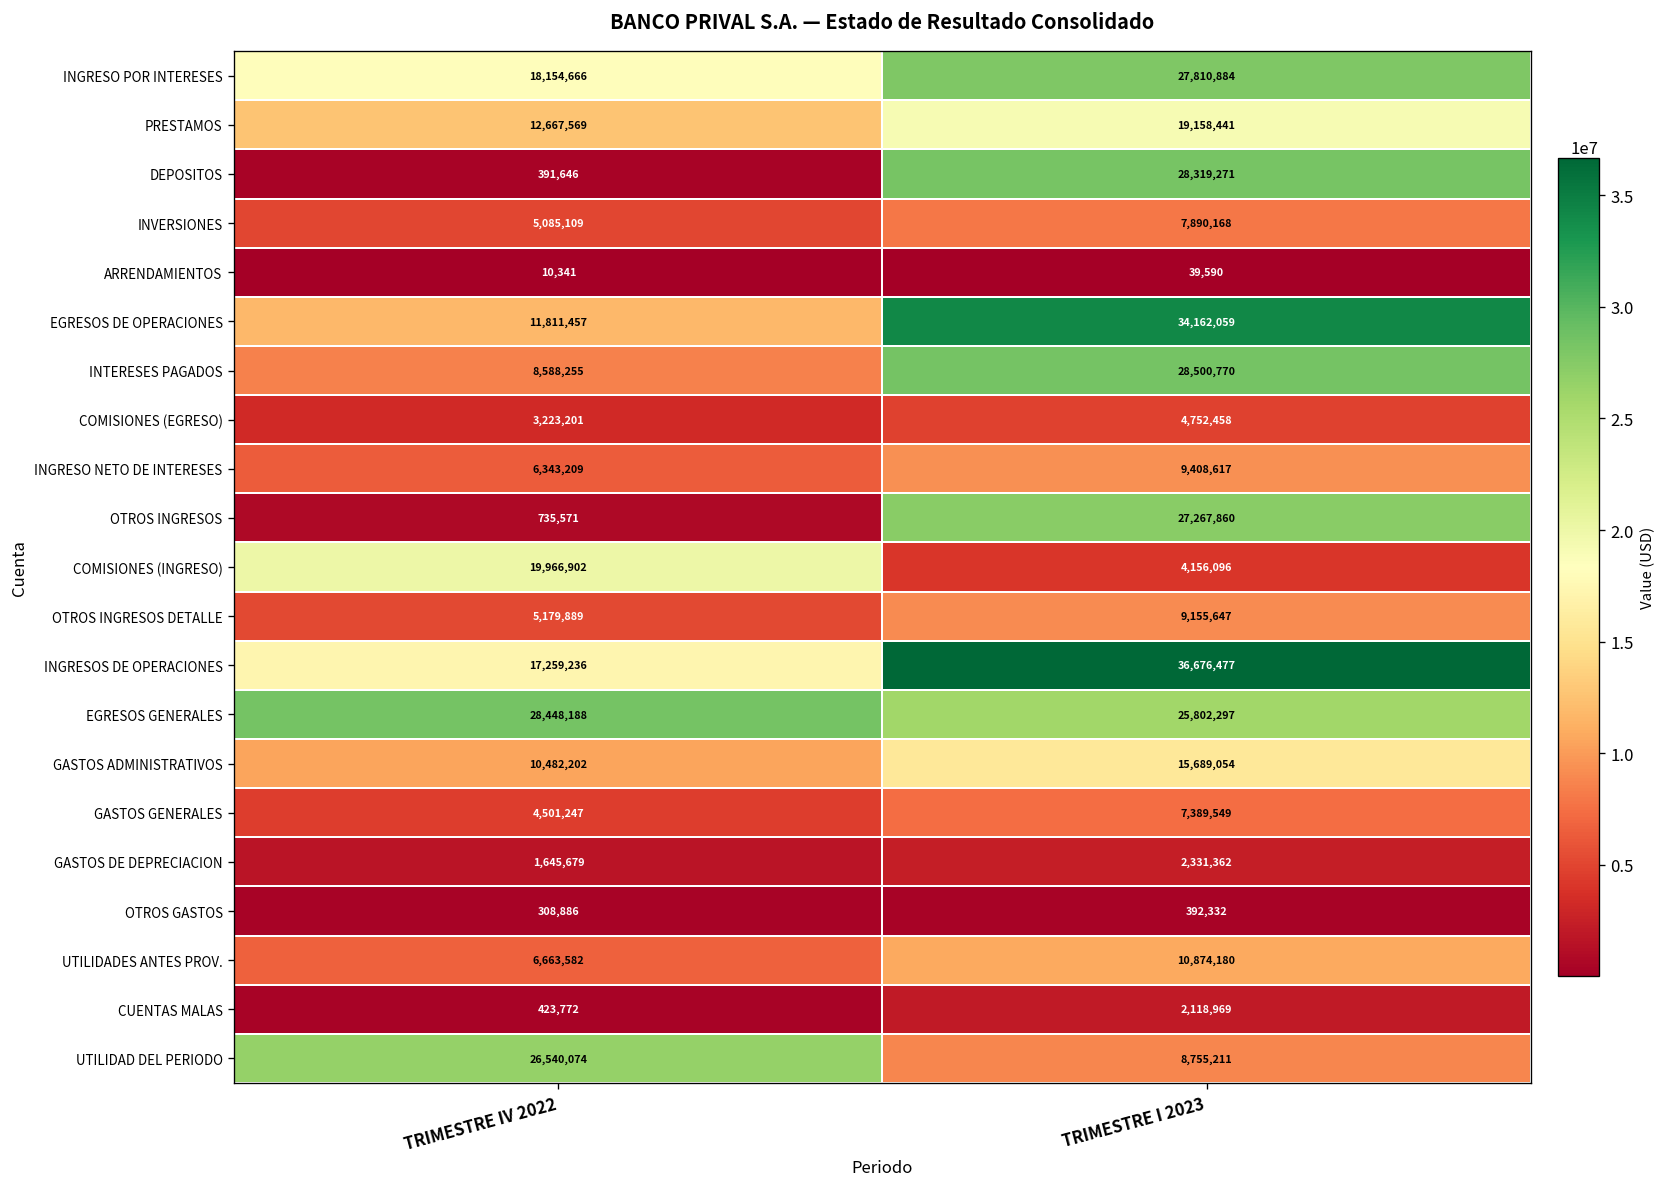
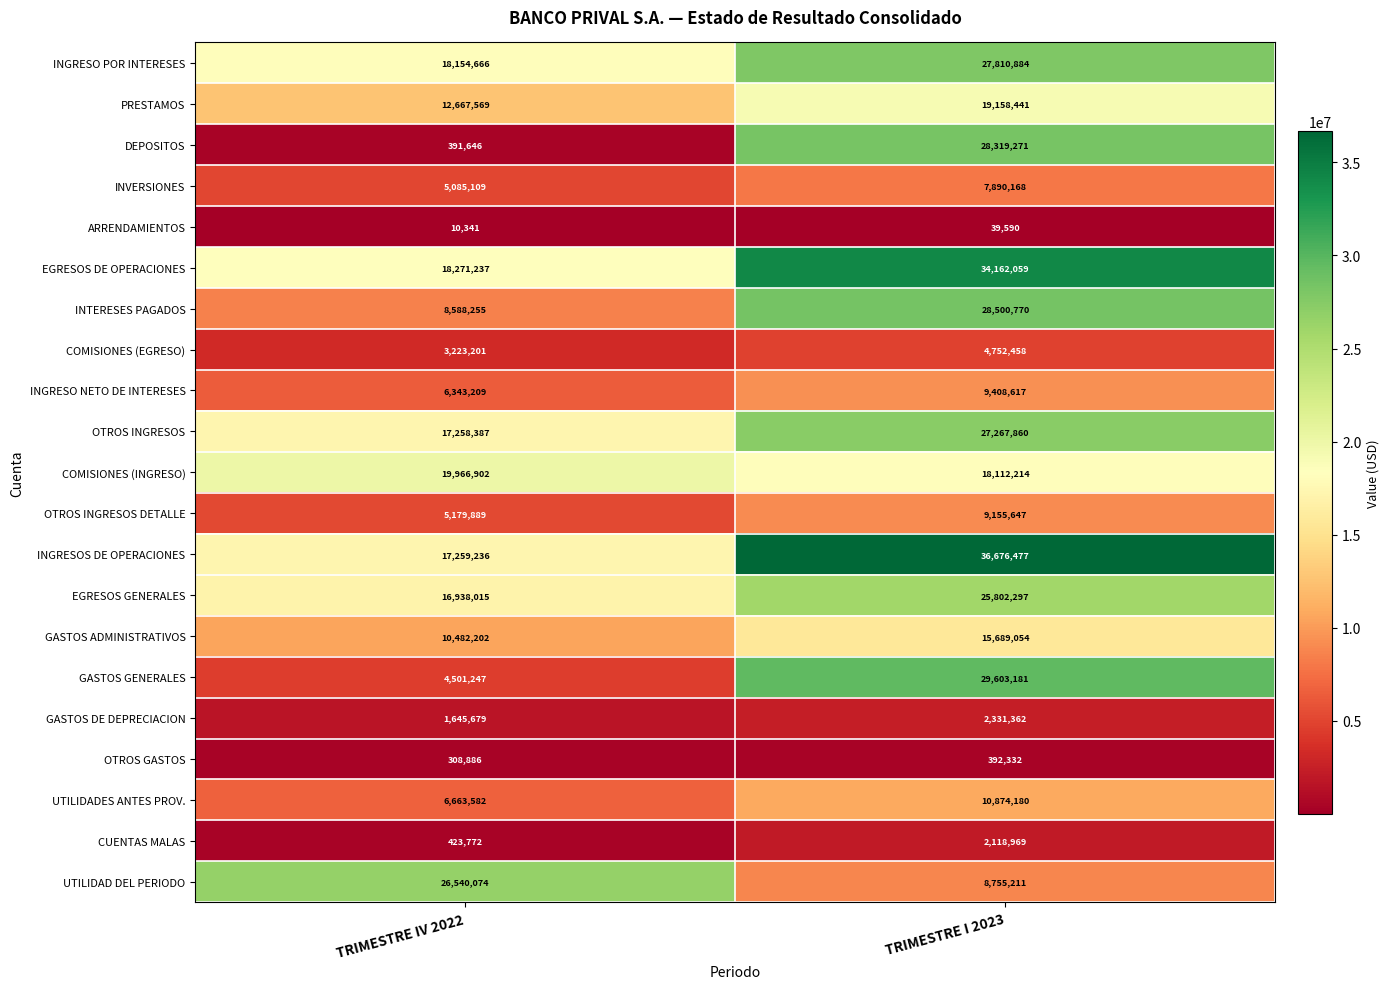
  {
    "INGRESO POR INTERESES": {
      "TRIMESTRE IV 2022": "18,154,666",
      "TRIMESTRE I 2023": "27,810,884"
    },
    "PRESTAMOS": {
      "TRIMESTRE IV 2022": "12,667,569",
      "TRIMESTRE I 2023": "19,158,441"
    },
    "DEPOSITOS": {
      "TRIMESTRE IV 2022": "391,646",
      "TRIMESTRE I 2023": "28,319,271"
    },
    "INVERSIONES": {
      "TRIMESTRE IV 2022": "5,085,109",
      "TRIMESTRE I 2023": "7,890,168"
    },
    "ARRENDAMIENTOS": {
      "TRIMESTRE IV 2022": "10,341",
      "TRIMESTRE I 2023": "39,590"
    },
    "EGRESOS DE OPERACIONES": {
-     "TRIMESTRE IV 2022": "11,811,457",
+     "TRIMESTRE IV 2022": "18,271,237",
      "TRIMESTRE I 2023": "34,162,059"
    },
    "INTERESES PAGADOS": {
      "TRIMESTRE IV 2022": "8,588,255",
      "TRIMESTRE I 2023": "28,500,770"
    },
    "COMISIONES (EGRESO)": {
      "TRIMESTRE IV 2022": "3,223,201",
      "TRIMESTRE I 2023": "4,752,458"
    },
    "INGRESO NETO DE INTERESES": {
      "TRIMESTRE IV 2022": "6,343,209",
      "TRIMESTRE I 2023": "9,408,617"
    },
    "OTROS INGRESOS": {
-     "TRIMESTRE IV 2022": "735,571",
+     "TRIMESTRE IV 2022": "17,258,387",
      "TRIMESTRE I 2023": "27,267,860"
    },
    "COMISIONES (INGRESO)": {
      "TRIMESTRE IV 2022": "19,966,902",
-     "TRIMESTRE I 2023": "4,156,096"
+     "TRIMESTRE I 2023": "18,112,214"
    },
    "OTROS INGRESOS DETALLE": {
      "TRIMESTRE IV 2022": "5,179,889",
      "TRIMESTRE I 2023": "9,155,647"
    },
    "INGRESOS DE OPERACIONES": {
      "TRIMESTRE IV 2022": "17,259,236",
      "TRIMESTRE I 2023": "36,676,477"
    },
    "EGRESOS GENERALES": {
-     "TRIMESTRE IV 2022": "28,448,188",
+     "TRIMESTRE IV 2022": "16,938,015",
      "TRIMESTRE I 2023": "25,802,297"
    },
    "GASTOS ADMINISTRATIVOS": {
      "TRIMESTRE IV 2022": "10,482,202",
      "TRIMESTRE I 2023": "15,689,054"
    },
    "GASTOS GENERALES": {
      "TRIMESTRE IV 2022": "4,501,247",
-     "TRIMESTRE I 2023": "7,389,549"
+     "TRIMESTRE I 2023": "29,603,181"
    },
    "GASTOS DE DEPRECIACION": {
      "TRIMESTRE IV 2022": "1,645,679",
      "TRIMESTRE I 2023": "2,331,362"
    },
    "OTROS GASTOS": {
      "TRIMESTRE IV 2022": "308,886",
      "TRIMESTRE I 2023": "392,332"
    },
    "UTILIDADES ANTES PROV.": {
      "TRIMESTRE IV 2022": "6,663,582",
      "TRIMESTRE I 2023": "10,874,180"
    },
    "CUENTAS MALAS": {
      "TRIMESTRE IV 2022": "423,772",
      "TRIMESTRE I 2023": "2,118,969"
    },
    "UTILIDAD DEL PERIODO": {
      "TRIMESTRE IV 2022": "26,540,074",
      "TRIMESTRE I 2023": "8,755,211"
    }
  }
